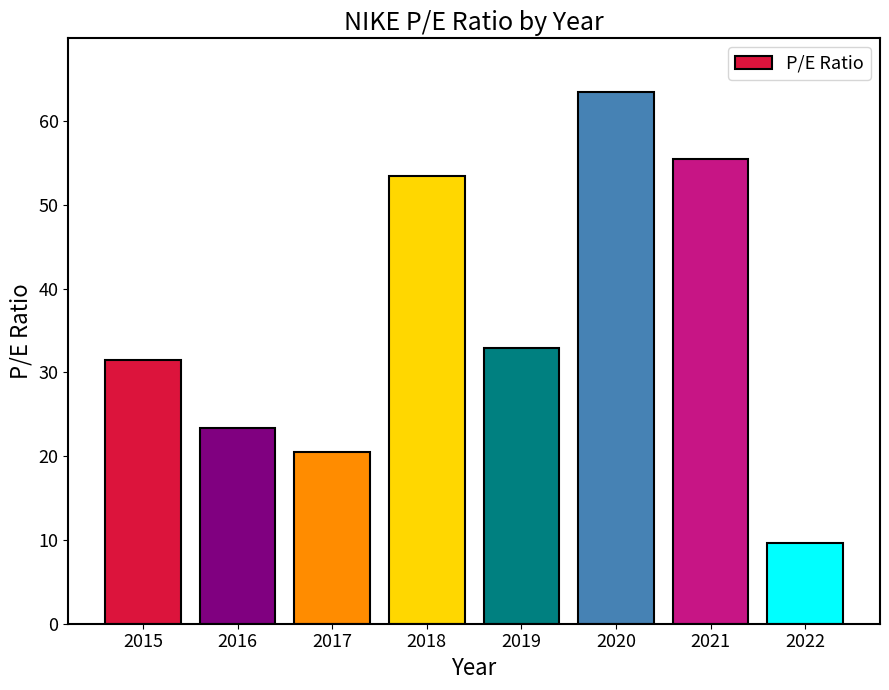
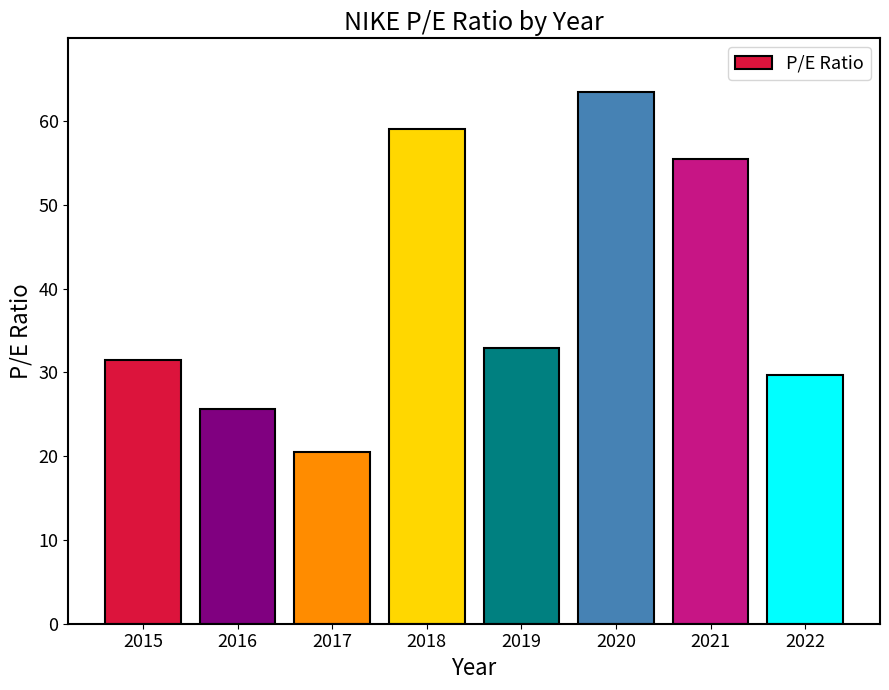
  {
    "2015": 31,
-   "2016": 23,
+   "2016": 26,
    "2017": 21,
-   "2018": 53,
+   "2018": 59,
    "2019": 33,
    "2020": 64,
    "2021": 56,
-   "2022": 10
+   "2022": 30
  }
